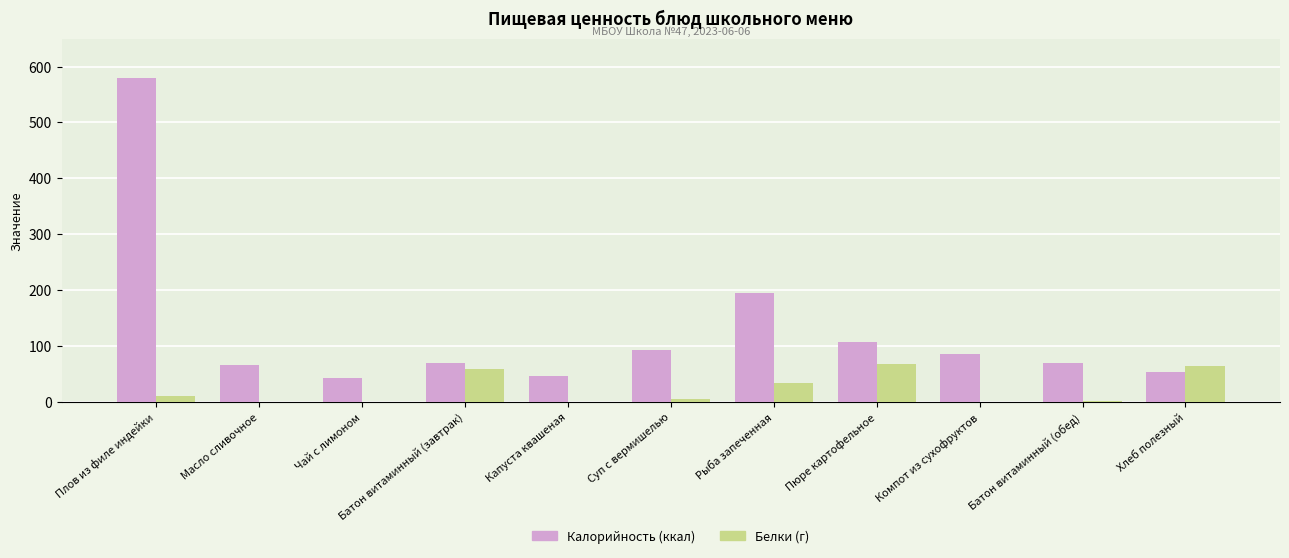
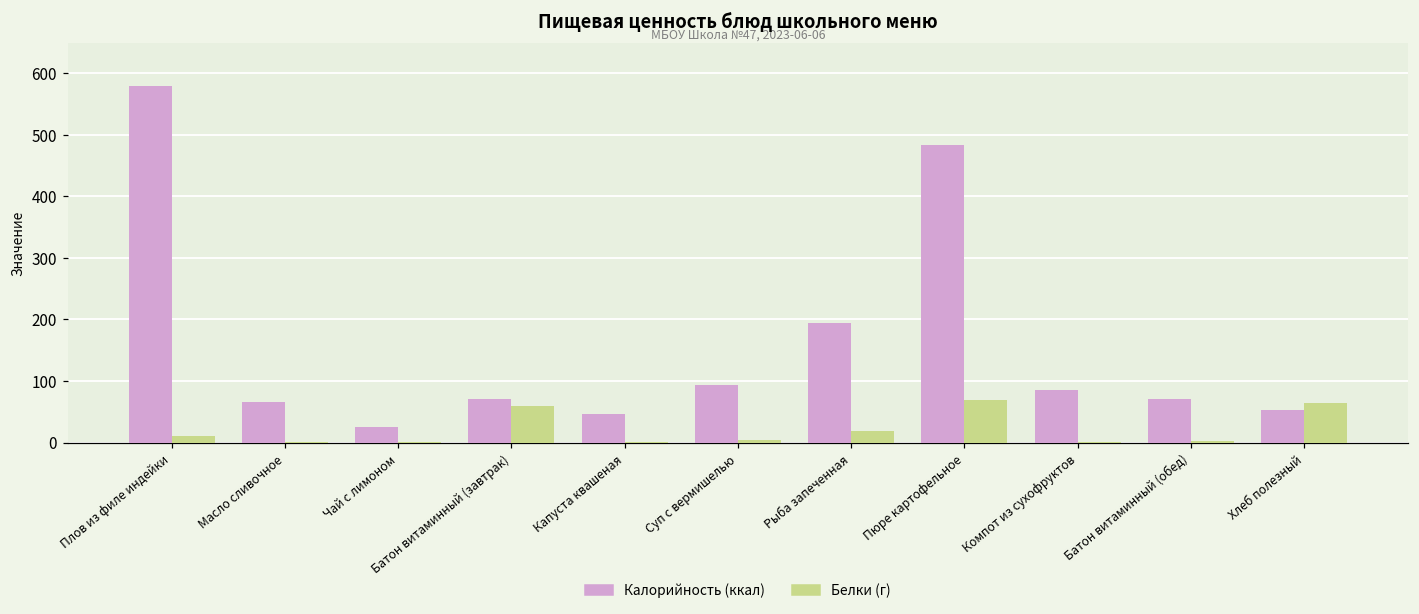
  {
    "Калорийность (ккал)": {
      "Плов из филе индейки": 580,
      "Масло сливочное": 70,
-     "Чай с лимоном": 40,
+     "Чай с лимоном": 30,
      "Батон витаминный (завтрак)": 70,
      "Капуста квашеная": 50,
      "Суп с вермишелью": 90,
      "Рыба запеченная": 200,
-     "Пюре картофельное": 110,
+     "Пюре картофельное": 480,
      "Компот из сухофруктов": 90,
      "Батон витаминный (обед)": 70,
      "Хлеб полезный": 50
    },
    "Белки (г)": {
      "Плов из филе индейки": 10,
      "Батон витаминный (завтрак)": 60,
      "Суп с вермишелью": 0,
-     "Рыба запеченная": 30,
+     "Рыба запеченная": 20,
      "Пюре картофельное": 70,
      "Хлеб полезный": 60
    }
  }
